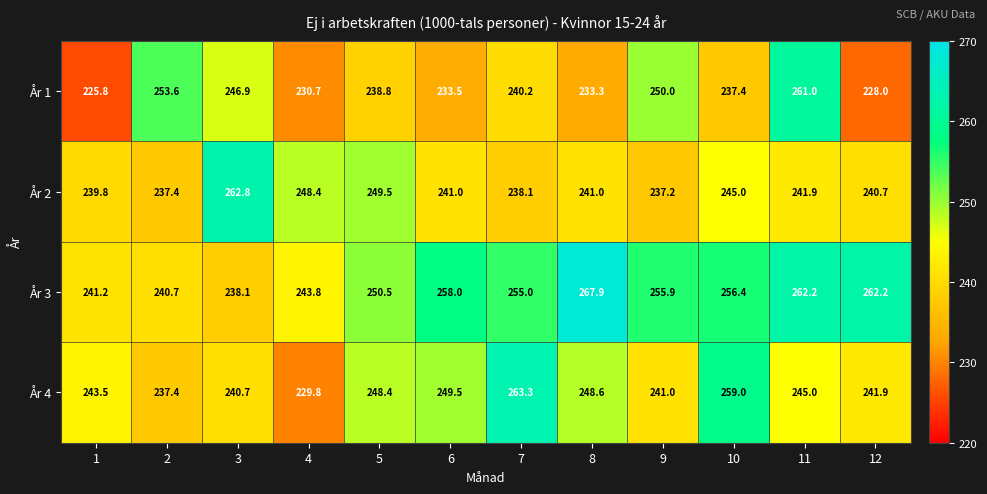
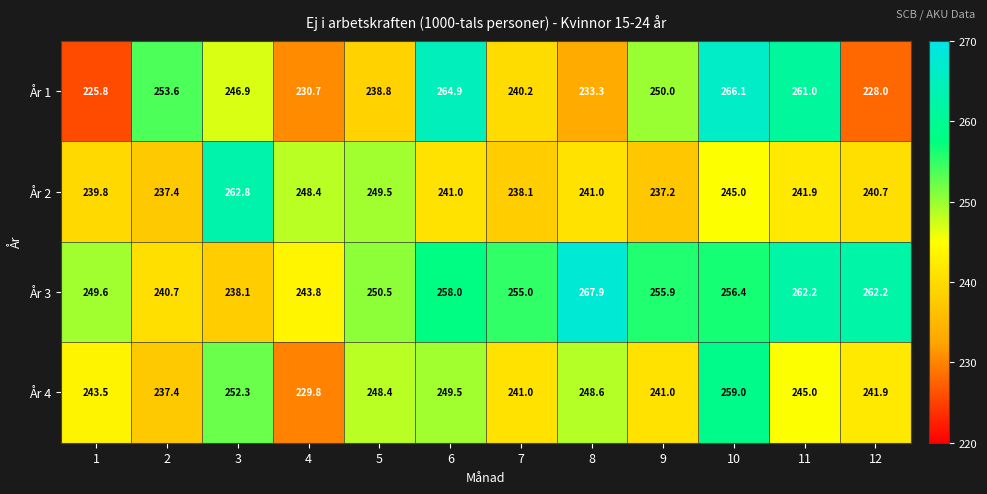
  {
    "År 1": {
      "1": 225.8,
      "2": 253.6,
      "3": 246.9,
      "4": 230.7,
      "5": 238.8,
-     "6": 233.5,
+     "6": 264.9,
      "7": 240.2,
      "8": 233.3,
      "9": 250.0,
-     "10": 237.4,
+     "10": 266.1,
      "11": 261.0,
      "12": 228.0
    },
    "År 2": {
      "1": 239.8,
      "2": 237.4,
      "3": 262.8,
      "4": 248.4,
      "5": 249.5,
      "6": 241.0,
      "7": 238.1,
      "8": 241.0,
      "9": 237.2,
      "10": 245.0,
      "11": 241.9,
      "12": 240.7
    },
    "År 3": {
-     "1": 241.2,
+     "1": 249.6,
      "2": 240.7,
      "3": 238.1,
      "4": 243.8,
      "5": 250.5,
      "6": 258.0,
      "7": 255.0,
      "8": 267.9,
      "9": 255.9,
      "10": 256.4,
      "11": 262.2,
      "12": 262.2
    },
    "År 4": {
      "1": 243.5,
      "2": 237.4,
-     "3": 240.7,
+     "3": 252.3,
      "4": 229.8,
      "5": 248.4,
      "6": 249.5,
-     "7": 263.3,
+     "7": 241.0,
      "8": 248.6,
      "9": 241.0,
      "10": 259.0,
      "11": 245.0,
      "12": 241.9
    }
  }
